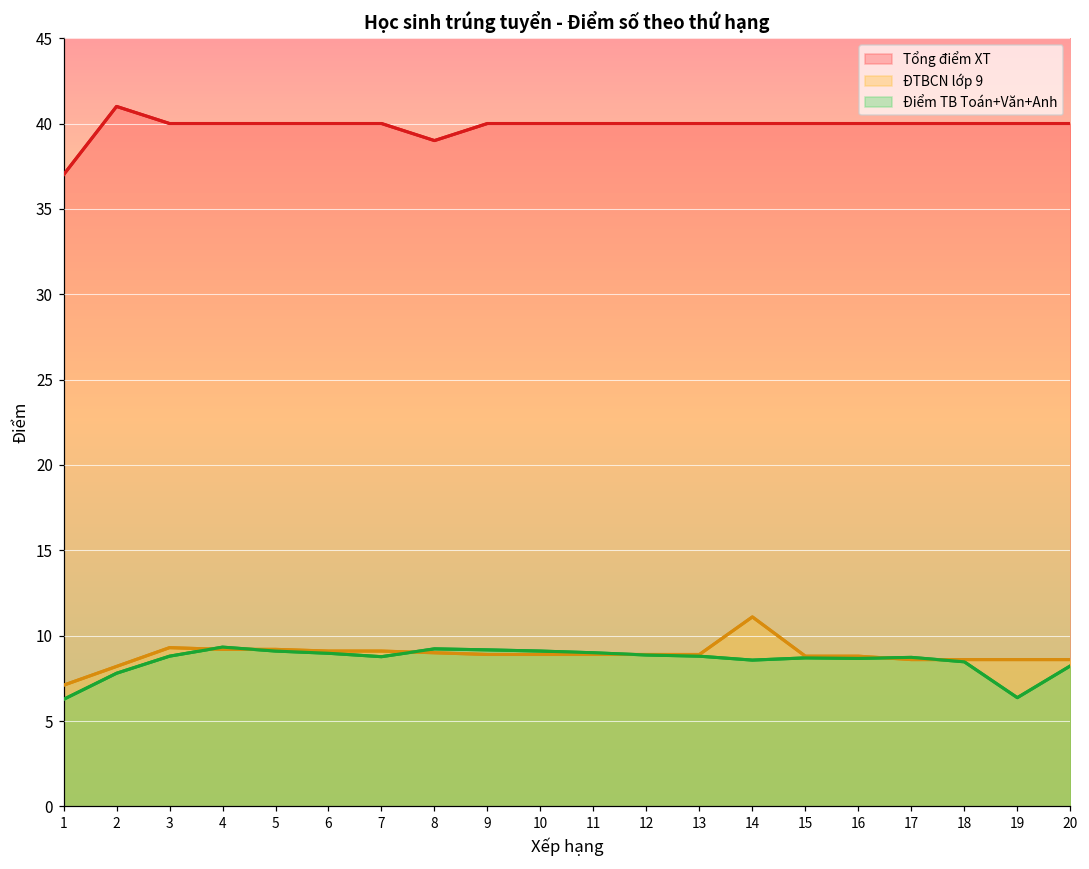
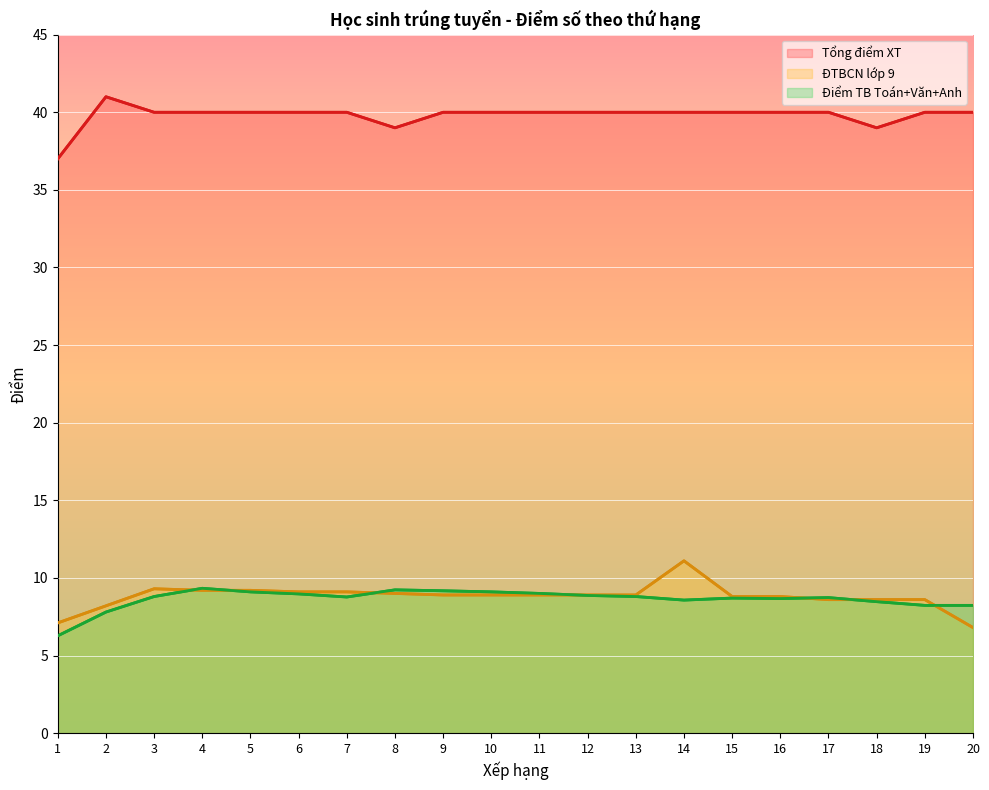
  {
    "Tổng điểm XT": {
      "1": 37,
      "2": 41,
      "3": 40,
      "4": 40,
      "5": 40,
      "6": 40,
      "7": 40,
      "8": 39,
      "9": 40,
      "10": 40,
      "11": 40,
      "12": 40,
      "13": 40,
      "14": 40,
      "15": 40,
      "16": 40,
      "17": 40,
-     "18": 40,
+     "18": 39,
      "19": 40,
      "20": 40
    },
    "ĐTBCN lớp 9": {
      "1": 7.1,
      "2": 8.2,
      "3": 9.3,
      "7": 9.1,
      "8": 9.0,
      "9": 8.9,
      "10": 8.9,
      "14": 11.1,
      "19": 8.6,
-     "20": 8.6
+     "20": 6.8
    },
    "Điểm TB Toán+Văn+Anh": {
      "1": 6.3,
      "2": 7.8,
      "3": 8.8,
      "7": 8.8,
      "8": 9.2,
      "9": 9.2,
      "10": 9.1,
      "14": 8.6,
-     "19": 6.4,
+     "19": 8.2,
      "20": 8.2
    }
  }
